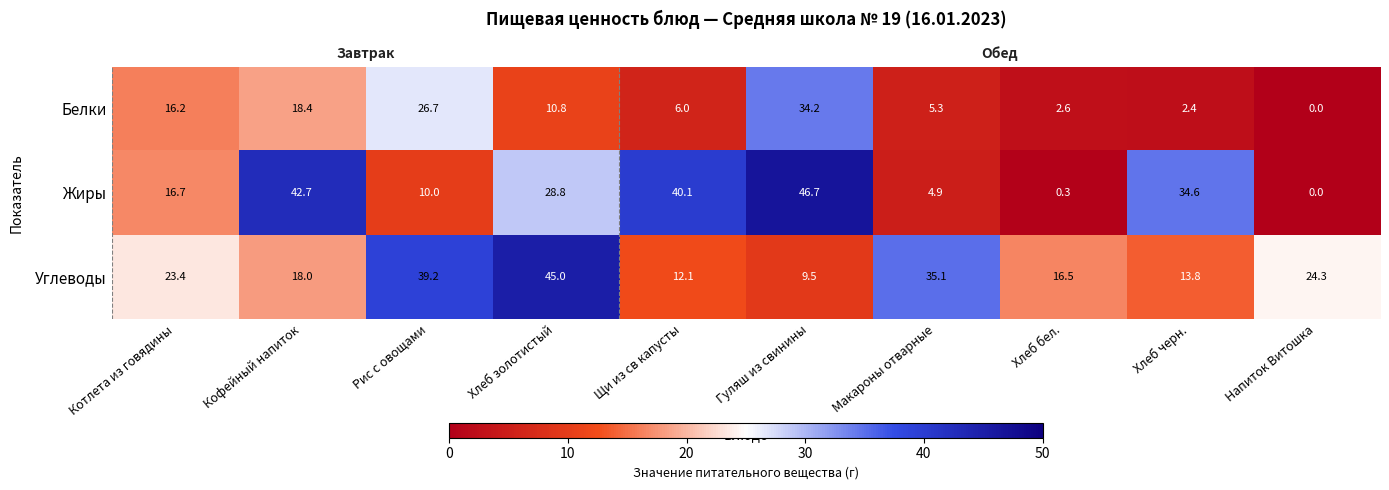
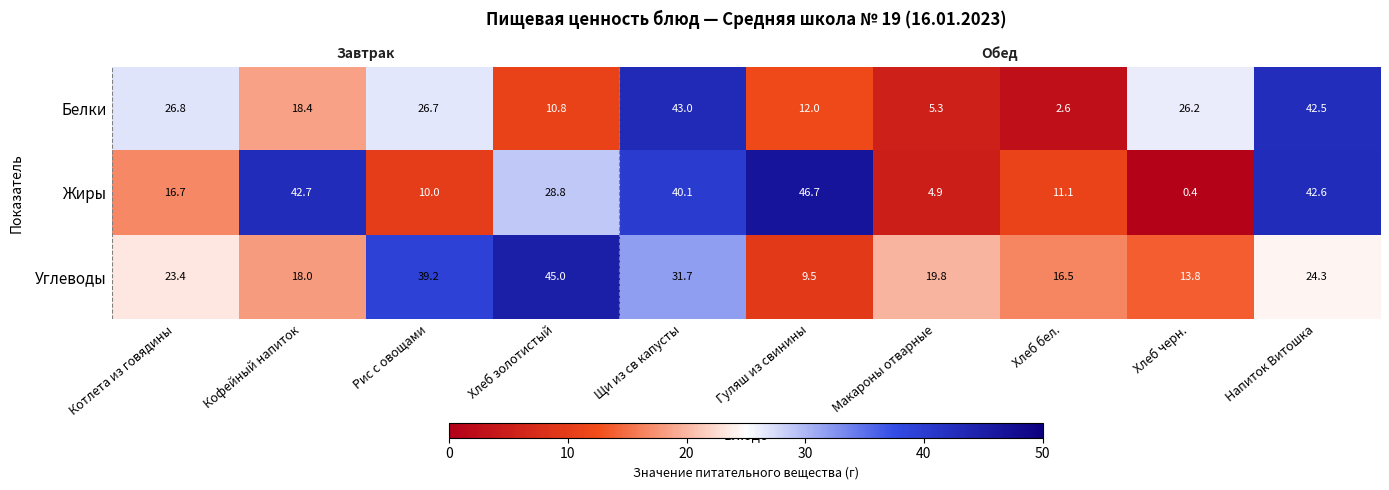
  {
    "Белки": {
-     "Котлета из говядины": 16.2,
+     "Котлета из говядины": 26.8,
      "Кофейный напиток": 18.4,
      "Рис с овощами": 26.7,
      "Хлеб золотистый": 10.8,
-     "Щи из св капусты": 6.0,
-     "Гуляш из свинины": 34.2,
+     "Щи из св капусты": 43.0,
+     "Гуляш из свинины": 12.0,
      "Макароны отварные": 5.3,
      "Хлеб бел.": 2.6,
-     "Хлеб черн.": 2.4,
-     "Напиток Витошка": 0.0
+     "Хлеб черн.": 26.2,
+     "Напиток Витошка": 42.5
    },
    "Жиры": {
      "Котлета из говядины": 16.7,
      "Кофейный напиток": 42.7,
      "Рис с овощами": 10.0,
      "Хлеб золотистый": 28.8,
      "Щи из св капусты": 40.1,
      "Гуляш из свинины": 46.7,
      "Макароны отварные": 4.9,
-     "Хлеб бел.": 0.3,
-     "Хлеб черн.": 34.6,
-     "Напиток Витошка": 0.0
+     "Хлеб бел.": 11.1,
+     "Хлеб черн.": 0.4,
+     "Напиток Витошка": 42.6
    },
    "Углеводы": {
      "Котлета из говядины": 23.4,
      "Кофейный напиток": 18.0,
      "Рис с овощами": 39.2,
      "Хлеб золотистый": 45.0,
-     "Щи из св капусты": 12.1,
+     "Щи из св капусты": 31.7,
      "Гуляш из свинины": 9.5,
-     "Макароны отварные": 35.1,
+     "Макароны отварные": 19.8,
      "Хлеб бел.": 16.5,
      "Хлеб черн.": 13.8,
      "Напиток Витошка": 24.3
    }
  }
